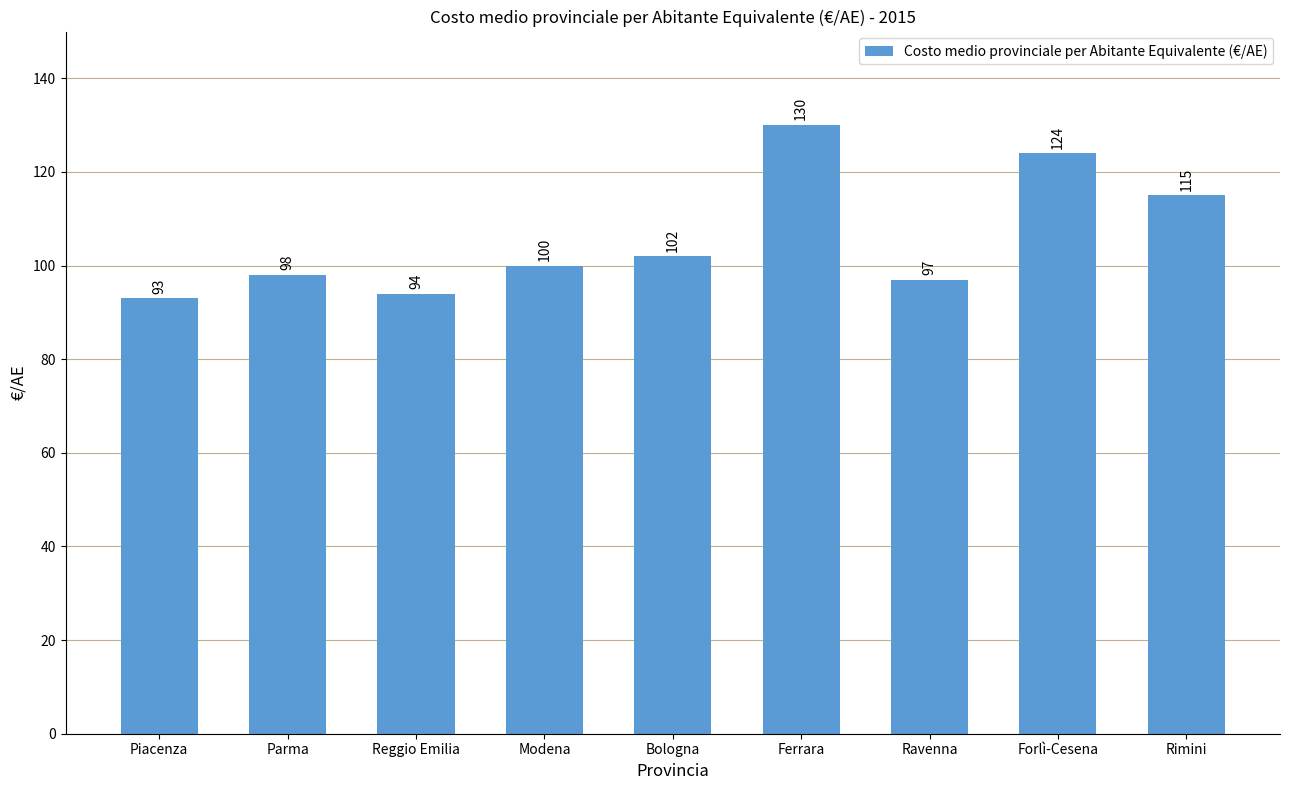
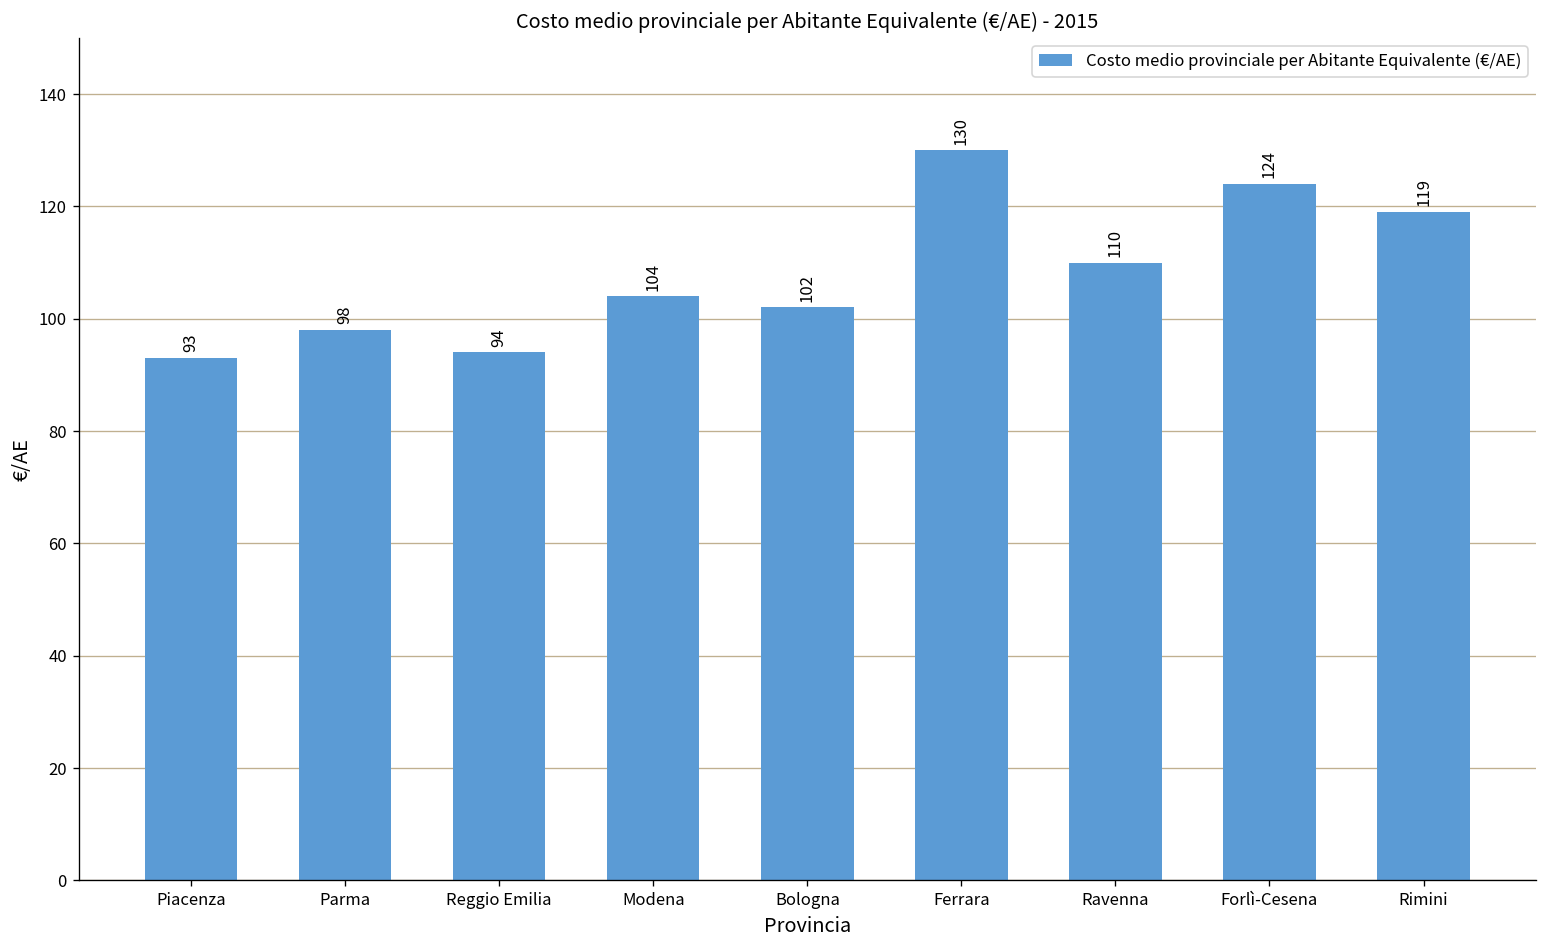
  {
    "Piacenza": 93,
    "Parma": 98,
    "Reggio Emilia": 94,
-   "Modena": 100,
+   "Modena": 104,
    "Bologna": 102,
    "Ferrara": 130,
-   "Ravenna": 97,
+   "Ravenna": 110,
    "Forlì-Cesena": 124,
-   "Rimini": 115
+   "Rimini": 119
  }
